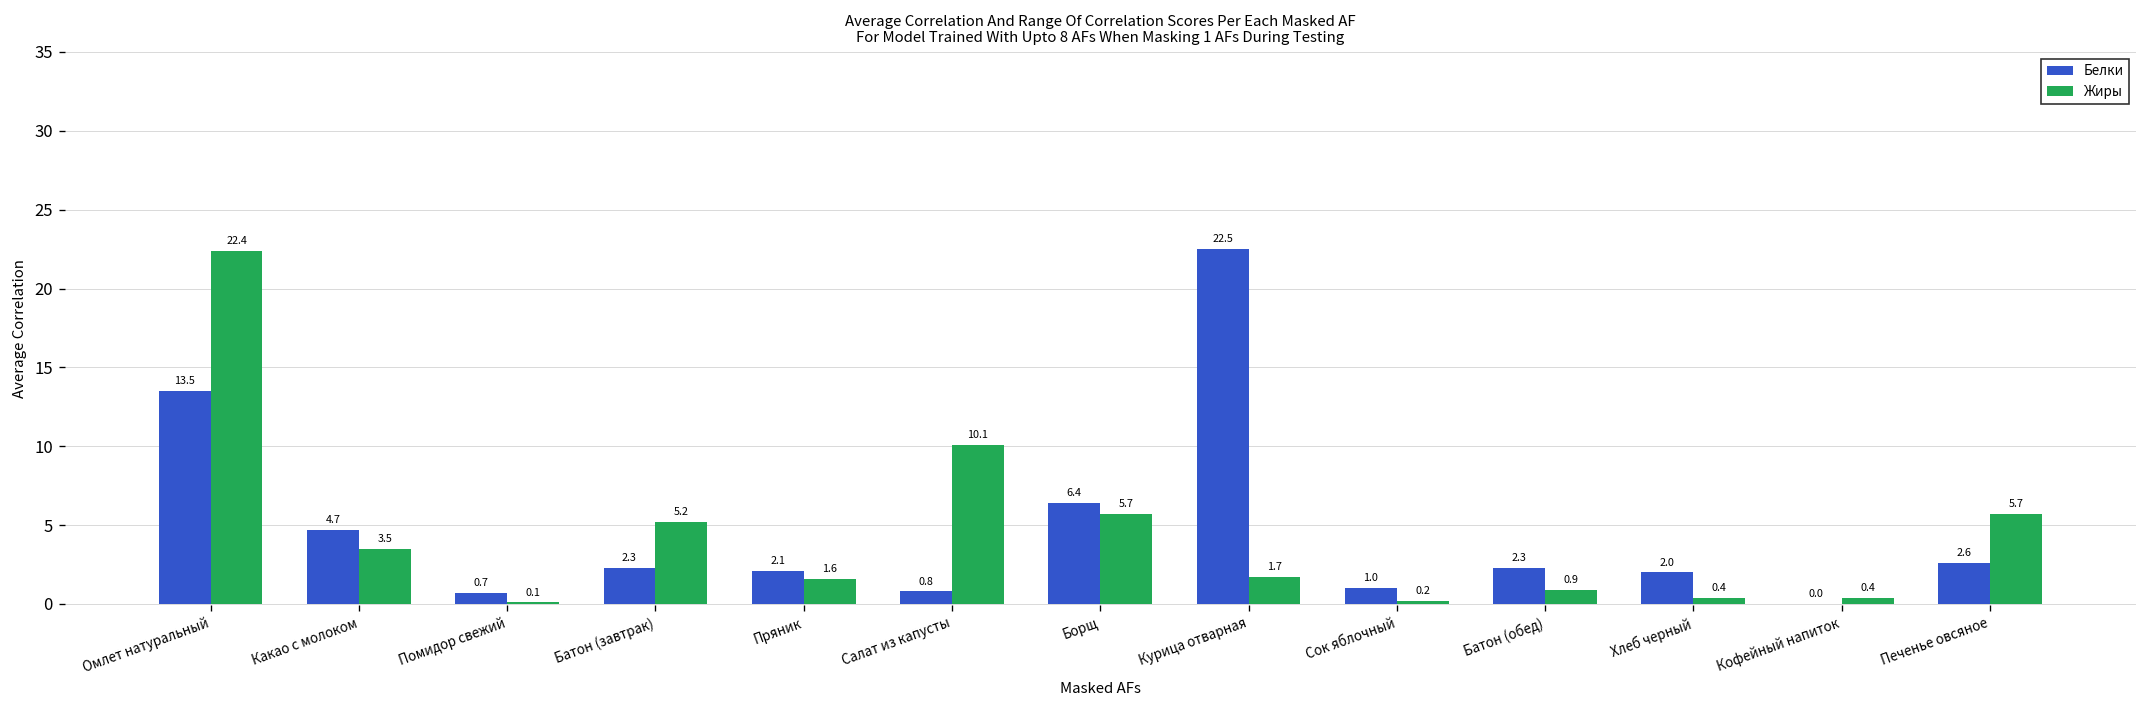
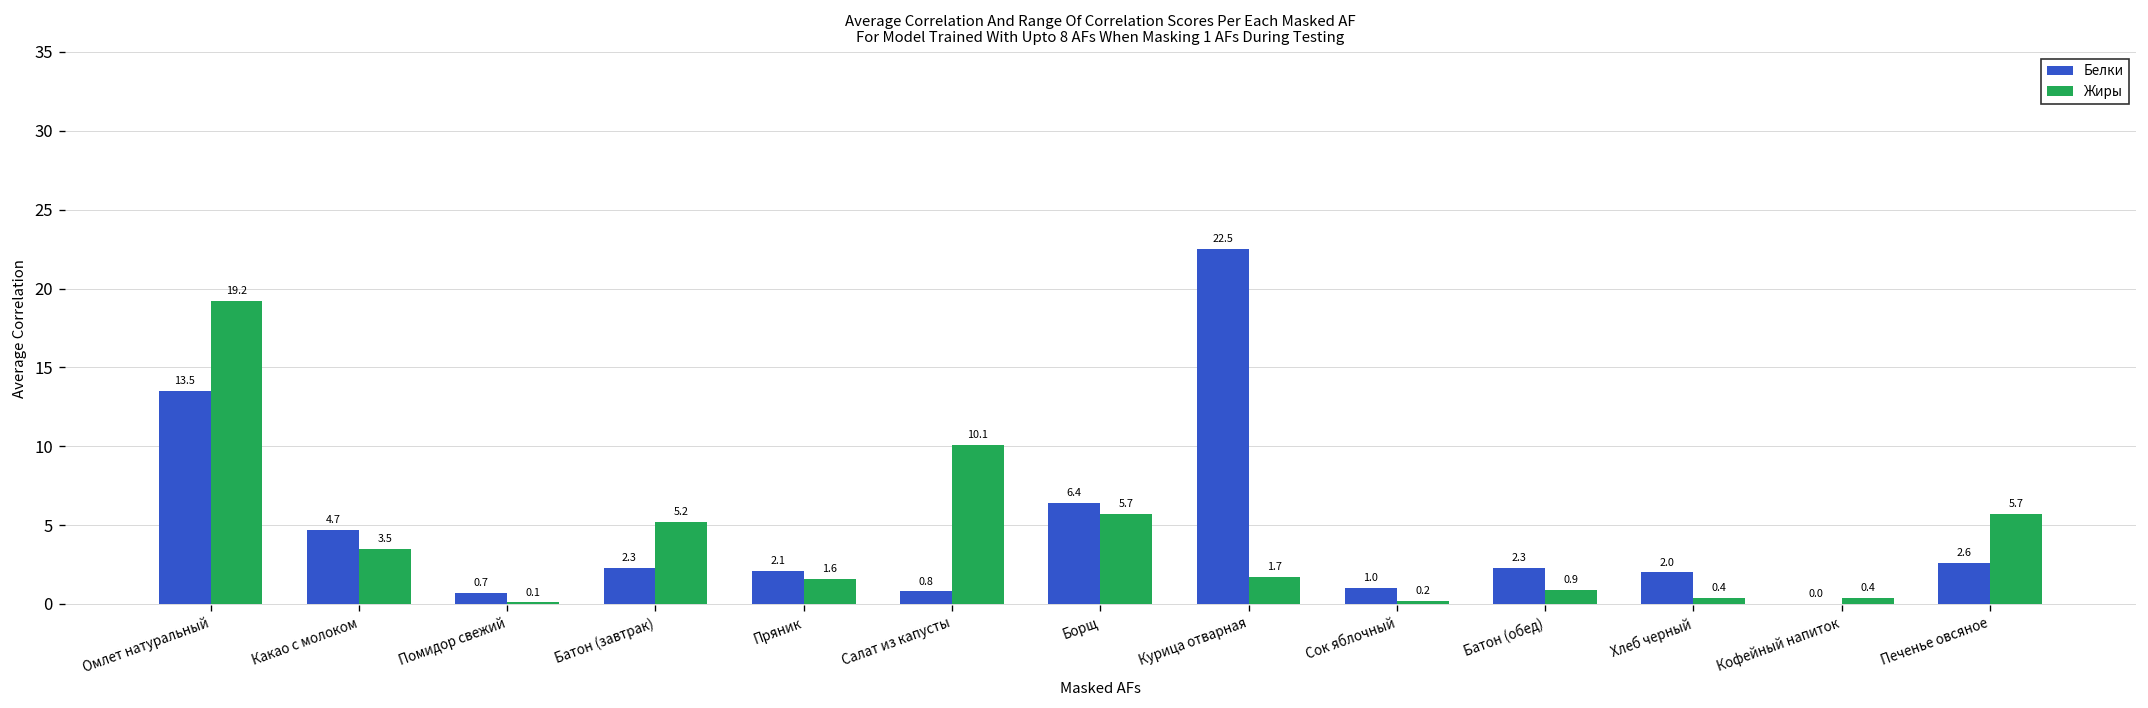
  {
    "Белки": {
      "Омлет натуральный": 13.5,
      "Какао с молоком": 4.7,
      "Помидор свежий": 0.7,
      "Батон (завтрак)": 2.3,
      "Пряник": 2.1,
      "Салат из капусты": 0.8,
      "Борщ": 6.4,
      "Курица отварная": 22.5,
      "Сок яблочный": 1.0,
      "Батон (обед)": 2.3,
      "Хлеб черный": 2.0,
      "Кофейный напиток": 0.0,
      "Печенье овсяное": 2.6
    },
    "Жиры": {
-     "Омлет натуральный": 22.4,
+     "Омлет натуральный": 19.2,
      "Какао с молоком": 3.5,
      "Помидор свежий": 0.1,
      "Батон (завтрак)": 5.2,
      "Пряник": 1.6,
      "Салат из капусты": 10.1,
      "Борщ": 5.7,
      "Курица отварная": 1.7,
      "Сок яблочный": 0.2,
      "Батон (обед)": 0.9,
      "Хлеб черный": 0.4,
      "Кофейный напиток": 0.4,
      "Печенье овсяное": 5.7
    }
  }
